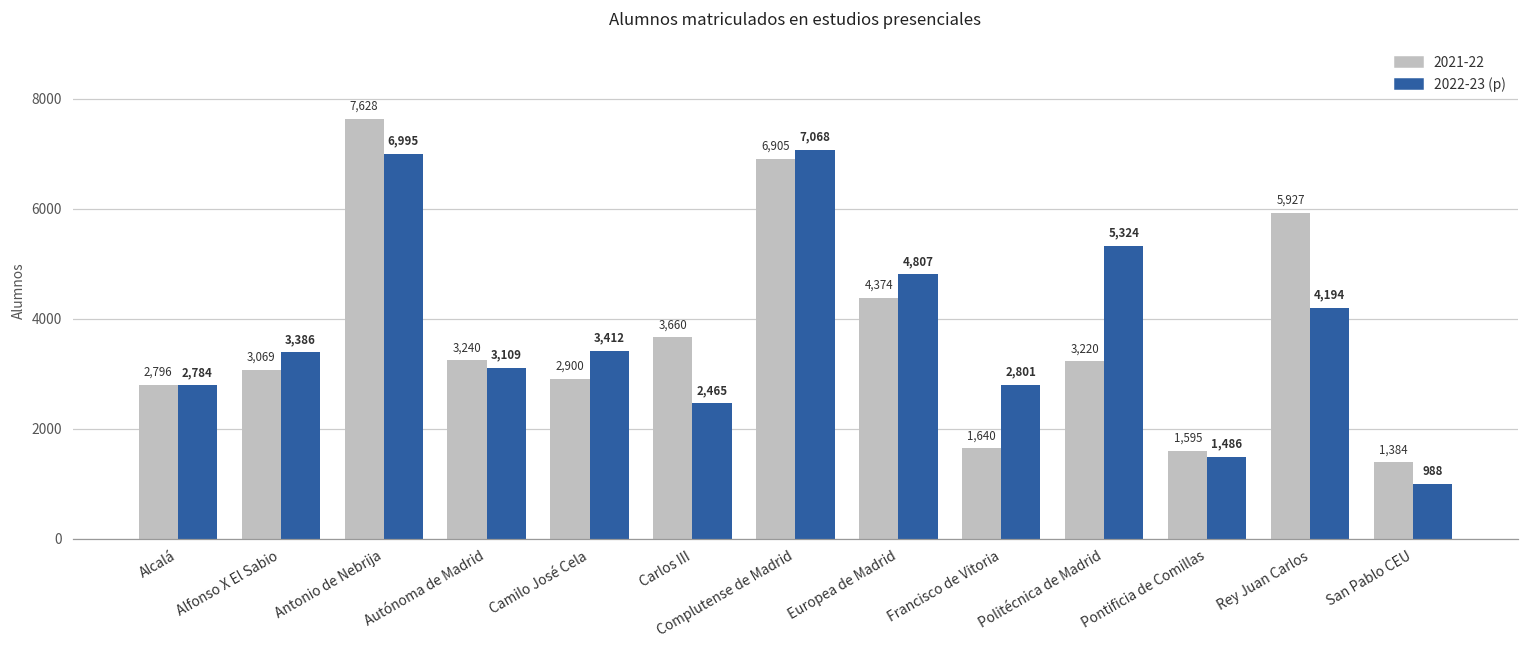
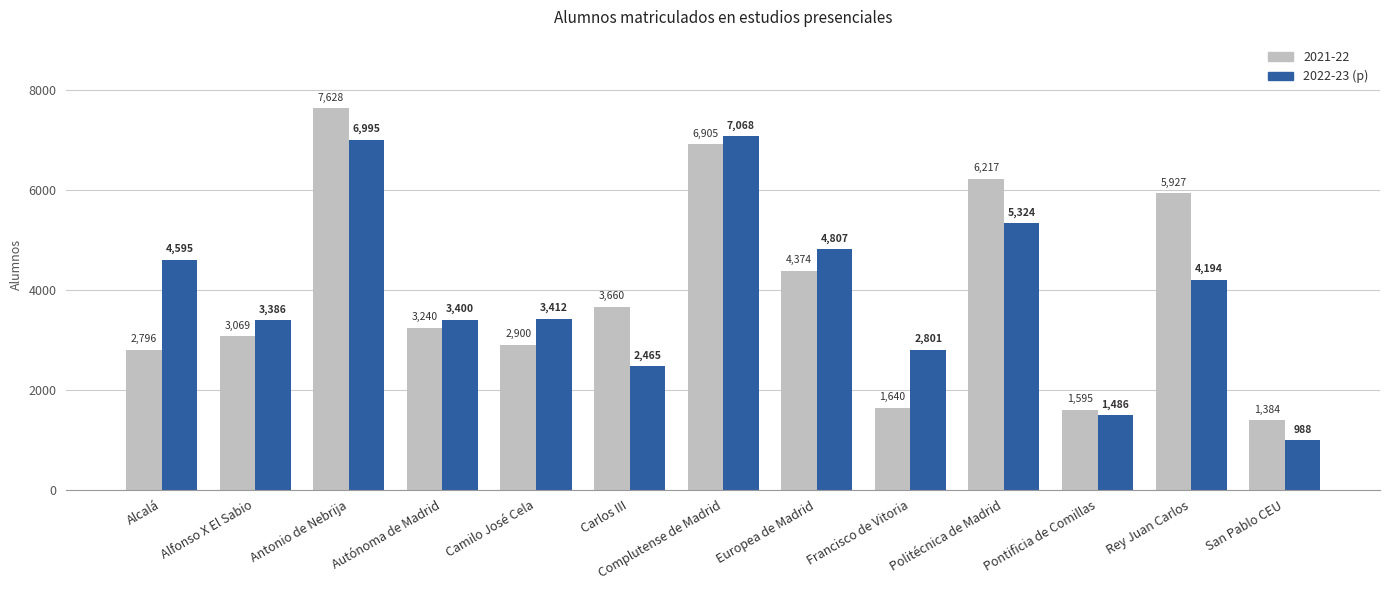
  {
    "2021-22": {
      "Alcalá": "2,796",
      "Alfonso X El Sabio": "3,069",
      "Antonio de Nebrija": "7,628",
      "Autónoma de Madrid": "3,240",
      "Camilo José Cela": "2,900",
      "Carlos III": "3,660",
      "Complutense de Madrid": "6,905",
      "Europea de Madrid": "4,374",
      "Francisco de Vitoria": "1,640",
-     "Politécnica de Madrid": "3,220",
+     "Politécnica de Madrid": "6,217",
      "Pontificia de Comillas": "1,595",
      "Rey Juan Carlos": "5,927",
      "San Pablo CEU": "1,384"
    },
    "2022-23 (p)": {
-     "Alcalá": "2,784",
+     "Alcalá": "4,595",
      "Alfonso X El Sabio": "3,386",
      "Antonio de Nebrija": "6,995",
-     "Autónoma de Madrid": "3,109",
+     "Autónoma de Madrid": "3,400",
      "Camilo José Cela": "3,412",
      "Carlos III": "2,465",
      "Complutense de Madrid": "7,068",
      "Europea de Madrid": "4,807",
      "Francisco de Vitoria": "2,801",
      "Politécnica de Madrid": "5,324",
      "Pontificia de Comillas": "1,486",
      "Rey Juan Carlos": "4,194",
      "San Pablo CEU": "988"
    }
  }
